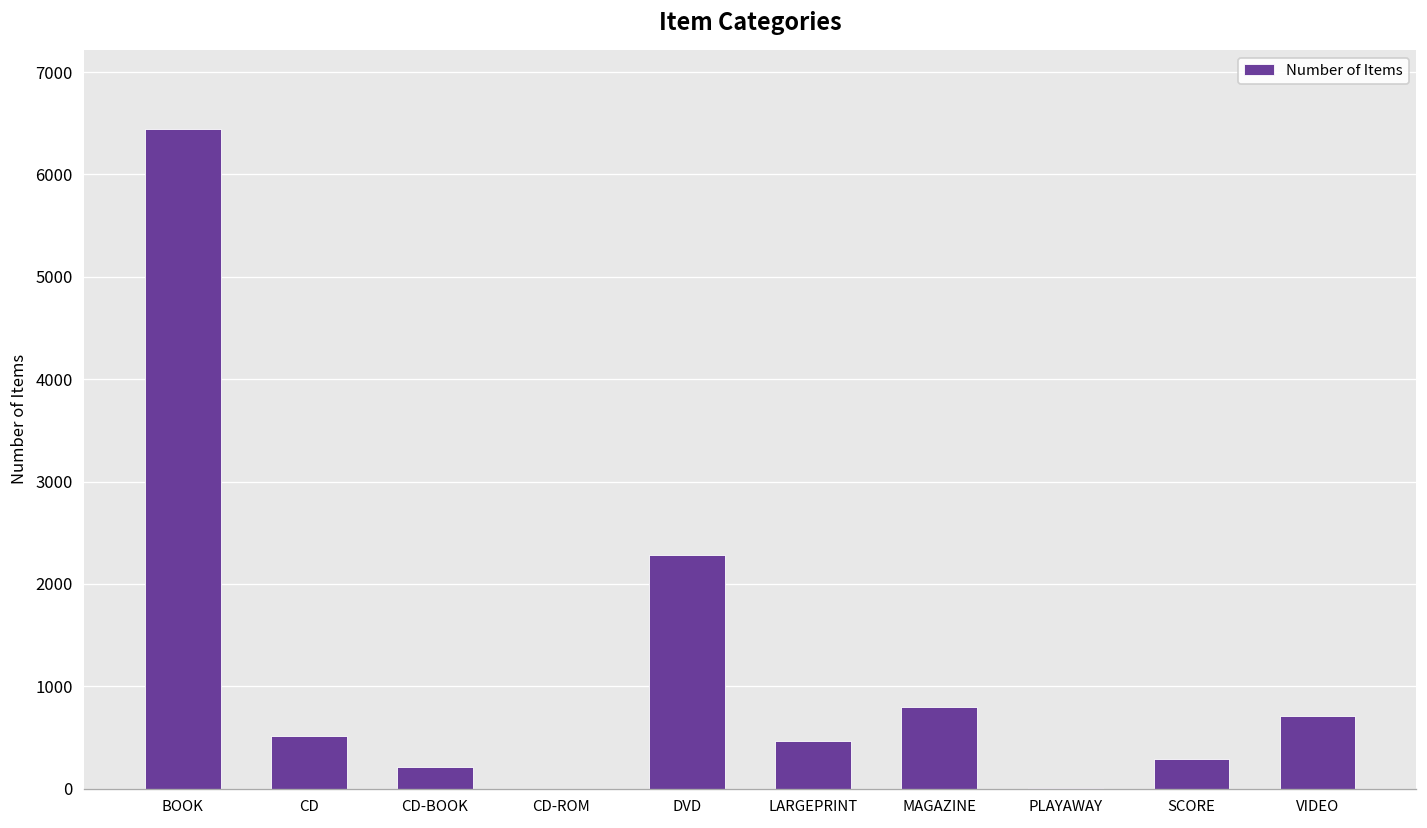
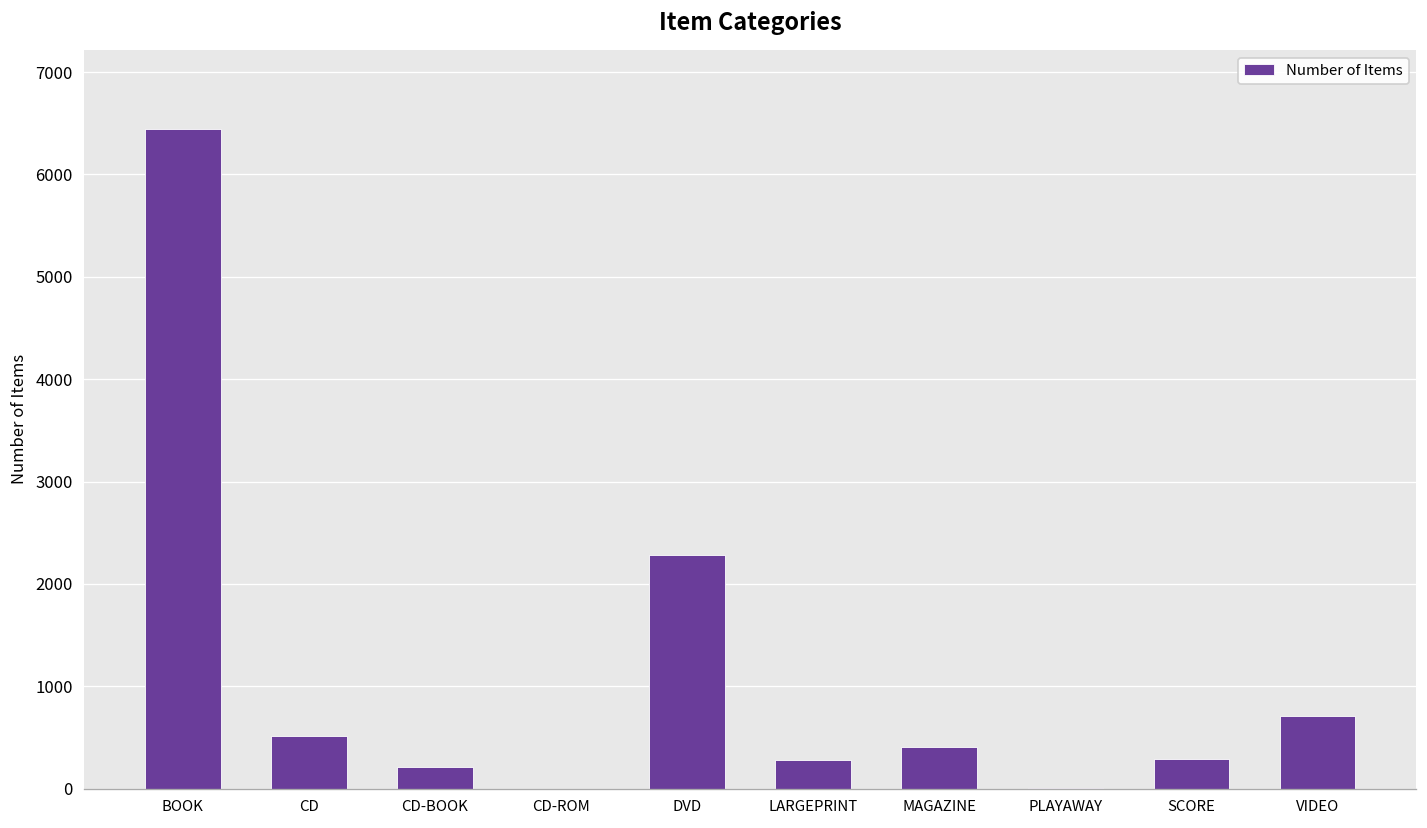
  {
    "BOOK": 6400,
    "CD": 500,
    "CD-BOOK": 200,
    "DVD": 2300,
-   "LARGEPRINT": 500,
-   "MAGAZINE": 800,
+   "LARGEPRINT": 300,
+   "MAGAZINE": 400,
    "SCORE": 300,
    "VIDEO": 700
  }
